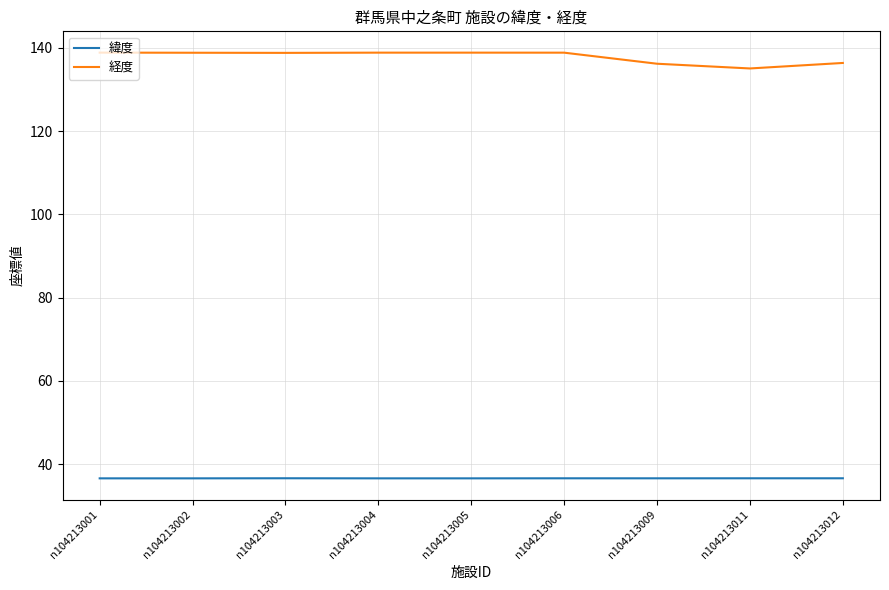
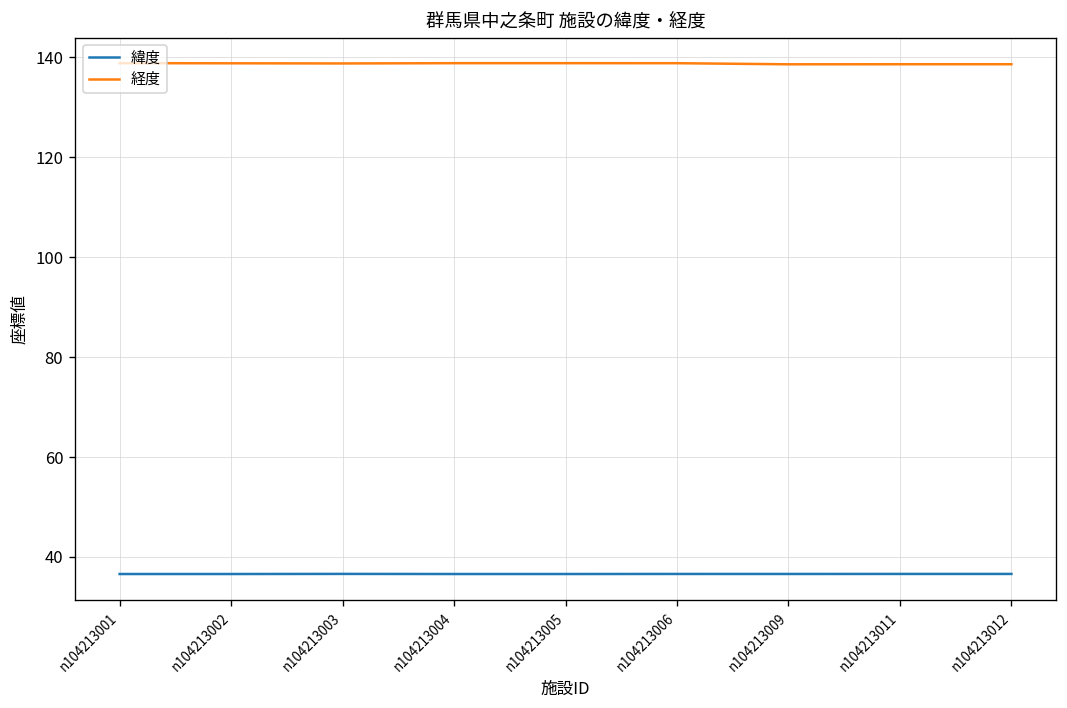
  {
    "緯度": {
      "n104213001": 37,
      "n104213002": 37,
      "n104213003": 37,
      "n104213004": 37,
      "n104213005": 37,
      "n104213006": 37,
      "n104213009": 37,
      "n104213011": 37,
      "n104213012": 37
    },
    "経度": {
      "n104213002": 139,
      "n104213003": 139,
      "n104213004": 139,
      "n104213005": 139,
      "n104213006": 139,
-     "n104213009": 136,
-     "n104213011": 135,
-     "n104213012": 136
+     "n104213009": 139,
+     "n104213011": 139,
+     "n104213012": 139
    }
  }
